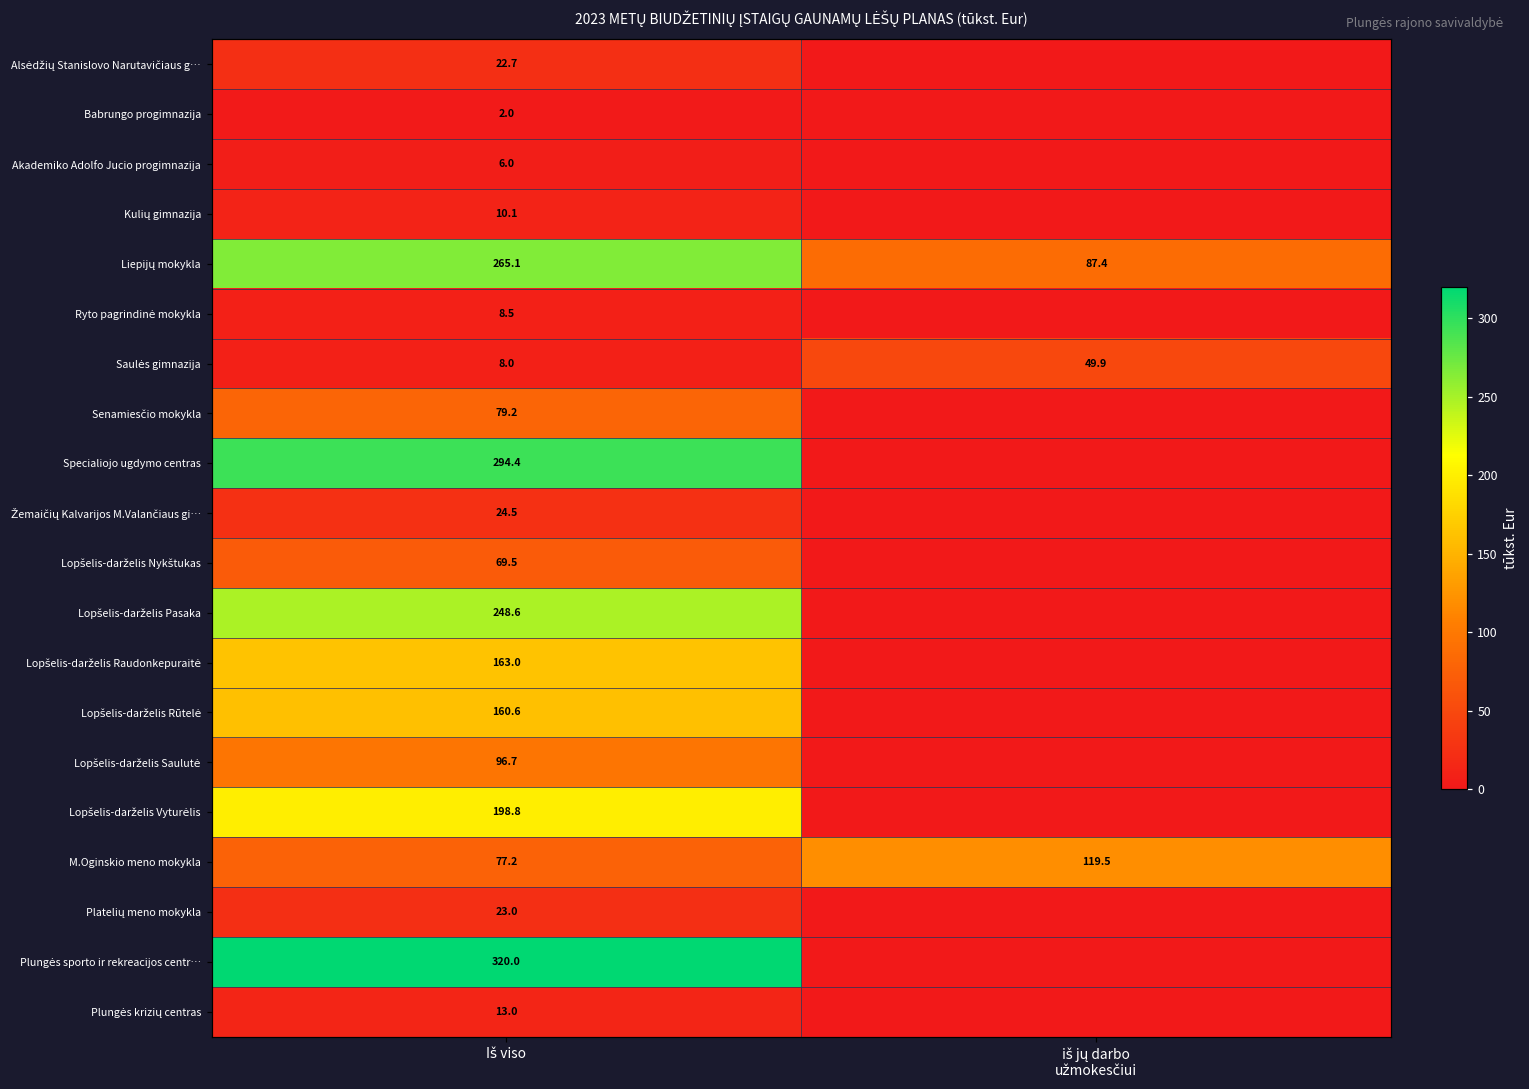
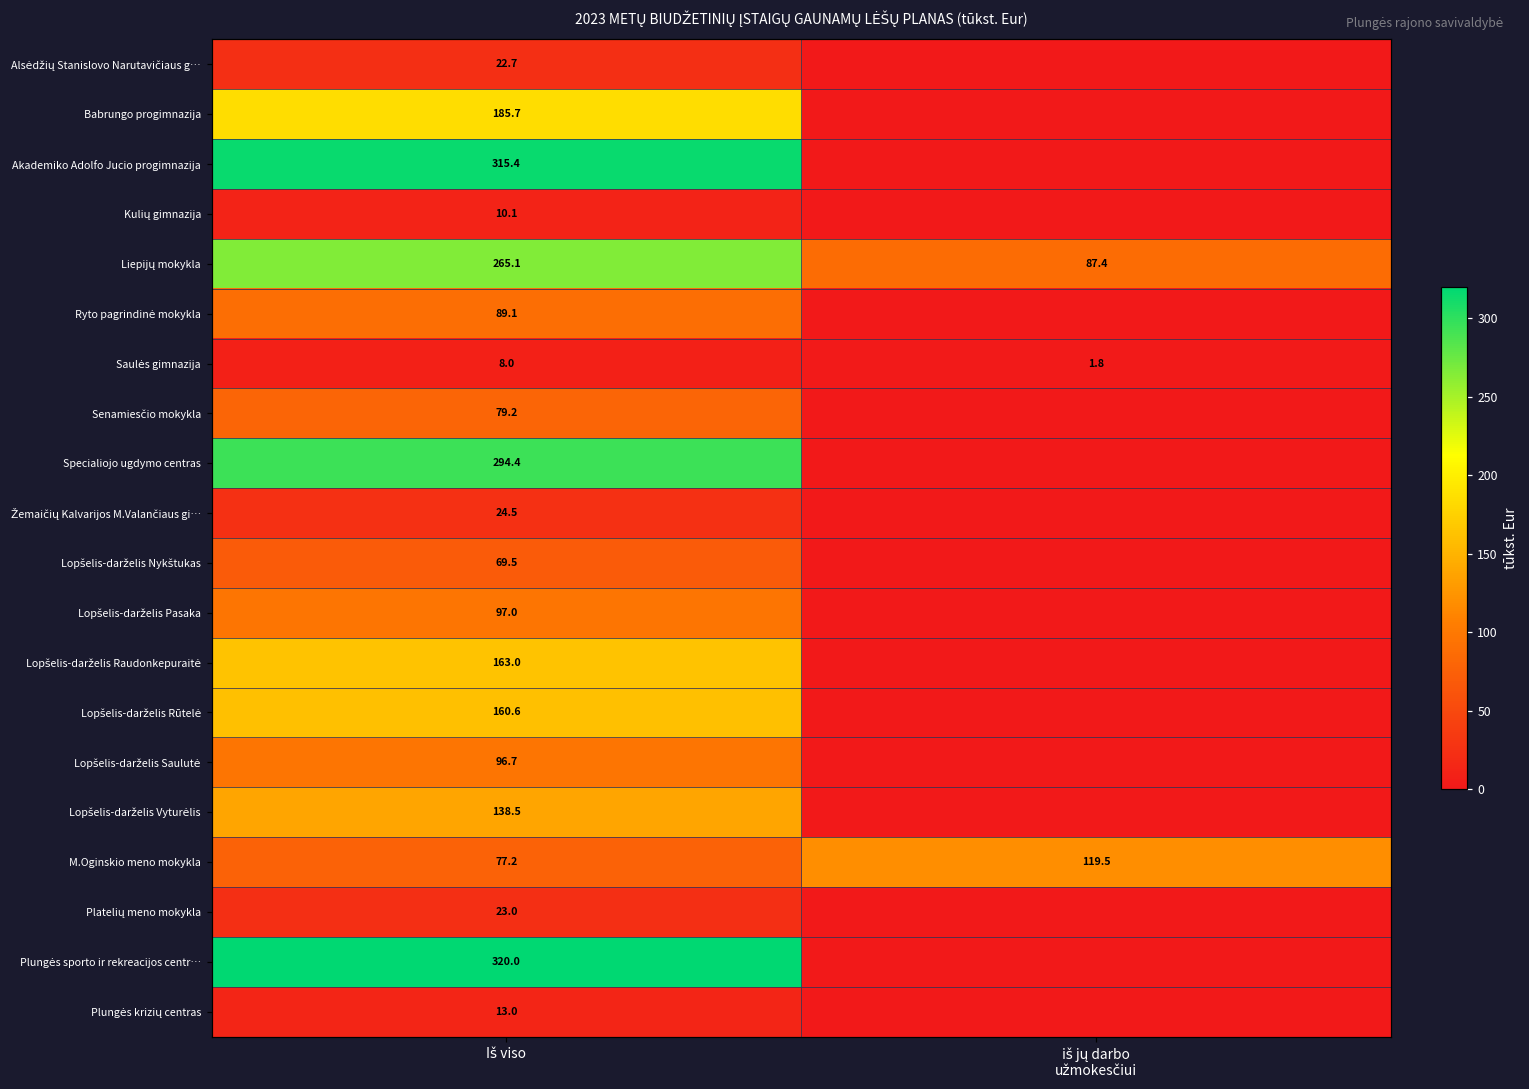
  {
    "Alsėdžių Stanislovo Narutavičiaus g…": {
      "Iš viso": 22.7
    },
    "Babrungo progimnazija": {
-     "Iš viso": 2.0
+     "Iš viso": 185.7
    },
    "Akademiko Adolfo Jucio progimnazija": {
-     "Iš viso": 6.0
+     "Iš viso": 315.4
    },
    "Kulių gimnazija": {
      "Iš viso": 10.1
    },
    "Liepijų mokykla": {
      "Iš viso": 265.1,
      "iš jų darbo užmokesčiui": 87.4
    },
    "Ryto pagrindinė mokykla": {
-     "Iš viso": 8.5
+     "Iš viso": 89.1
    },
    "Saulės gimnazija": {
      "Iš viso": 8.0,
-     "iš jų darbo užmokesčiui": 49.9
+     "iš jų darbo užmokesčiui": 1.8
    },
    "Senamiesčio mokykla": {
      "Iš viso": 79.2
    },
    "Specialiojo ugdymo centras": {
      "Iš viso": 294.4
    },
    "Žemaičių Kalvarijos M.Valančiaus gi…": {
      "Iš viso": 24.5
    },
    "Lopšelis-darželis Nykštukas": {
      "Iš viso": 69.5
    },
    "Lopšelis-darželis Pasaka": {
-     "Iš viso": 248.6
+     "Iš viso": 97.0
    },
    "Lopšelis-darželis Raudonkepuraitė": {
      "Iš viso": 163.0
    },
    "Lopšelis-darželis Rūtelė": {
      "Iš viso": 160.6
    },
    "Lopšelis-darželis Saulutė": {
      "Iš viso": 96.7
    },
    "Lopšelis-darželis Vyturėlis": {
-     "Iš viso": 198.8
+     "Iš viso": 138.5
    },
    "M.Oginskio meno mokykla": {
      "Iš viso": 77.2,
      "iš jų darbo užmokesčiui": 119.5
    },
    "Platelių meno mokykla": {
      "Iš viso": 23.0
    },
    "Plungės sporto ir rekreacijos centr…": {
      "Iš viso": 320.0
    },
    "Plungės krizių centras": {
      "Iš viso": 13.0
    }
  }
